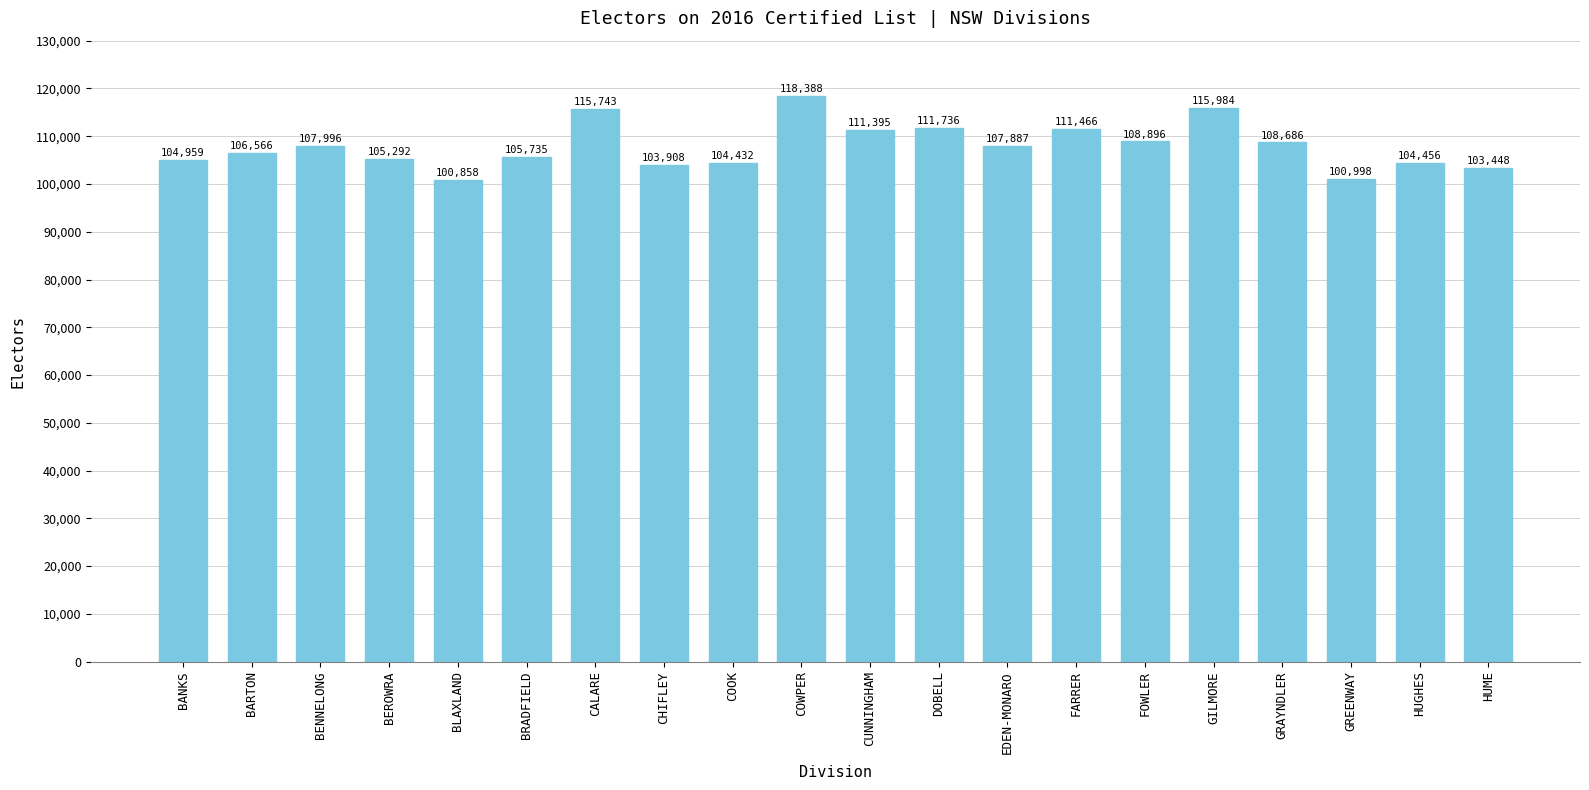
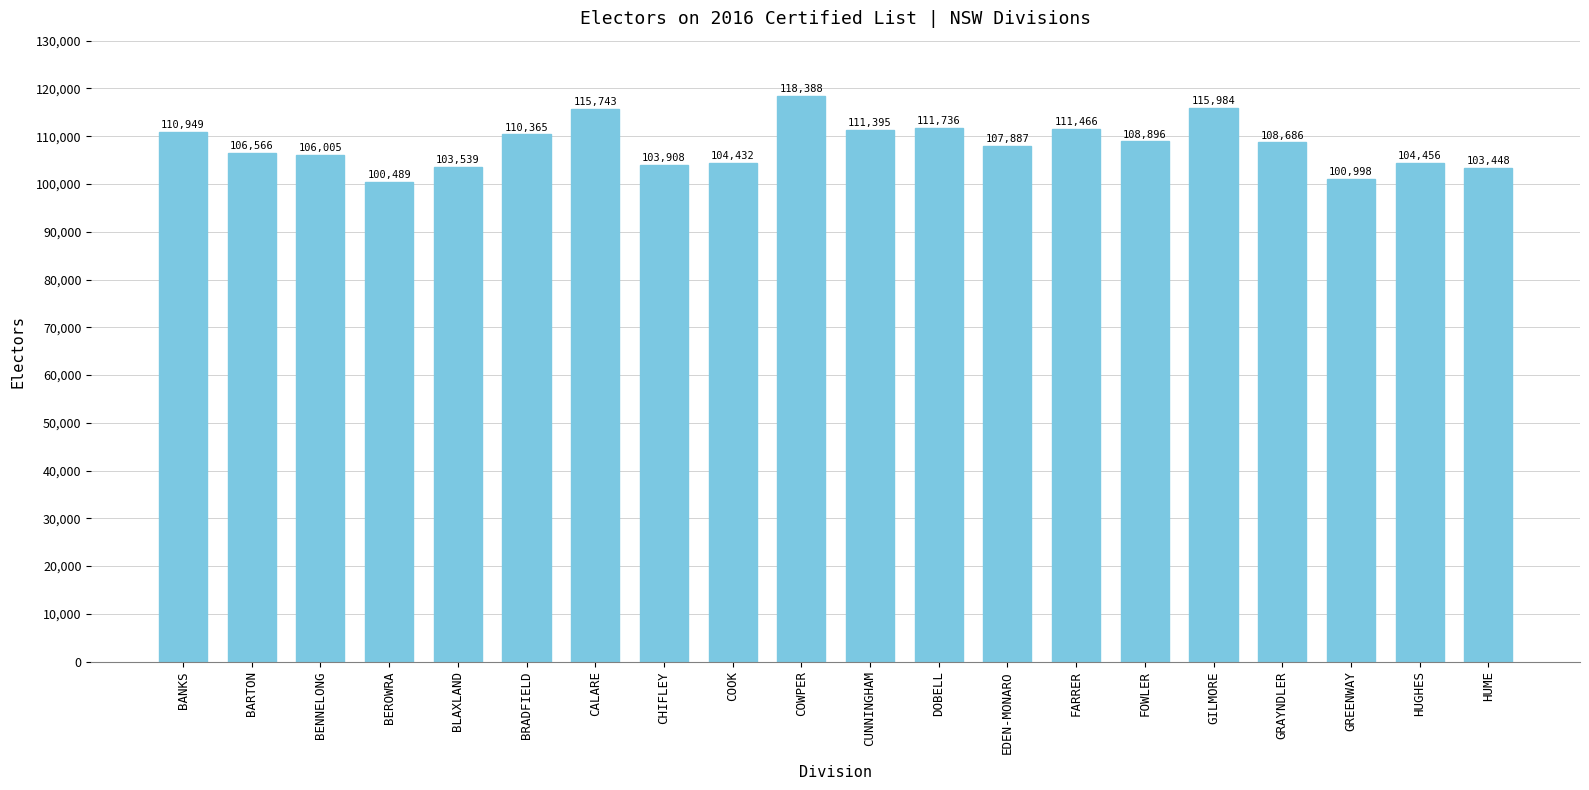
  {
-   "BANKS": "104,959",
+   "BANKS": "110,949",
    "BARTON": "106,566",
-   "BENNELONG": "107,996",
-   "BEROWRA": "105,292",
-   "BLAXLAND": "100,858",
-   "BRADFIELD": "105,735",
+   "BENNELONG": "106,005",
+   "BEROWRA": "100,489",
+   "BLAXLAND": "103,539",
+   "BRADFIELD": "110,365",
    "CALARE": "115,743",
    "CHIFLEY": "103,908",
    "COOK": "104,432",
    "COWPER": "118,388",
    "CUNNINGHAM": "111,395",
    "DOBELL": "111,736",
    "EDEN-MONARO": "107,887",
    "FARRER": "111,466",
    "FOWLER": "108,896",
    "GILMORE": "115,984",
    "GRAYNDLER": "108,686",
    "GREENWAY": "100,998",
    "HUGHES": "104,456",
    "HUME": "103,448"
  }
